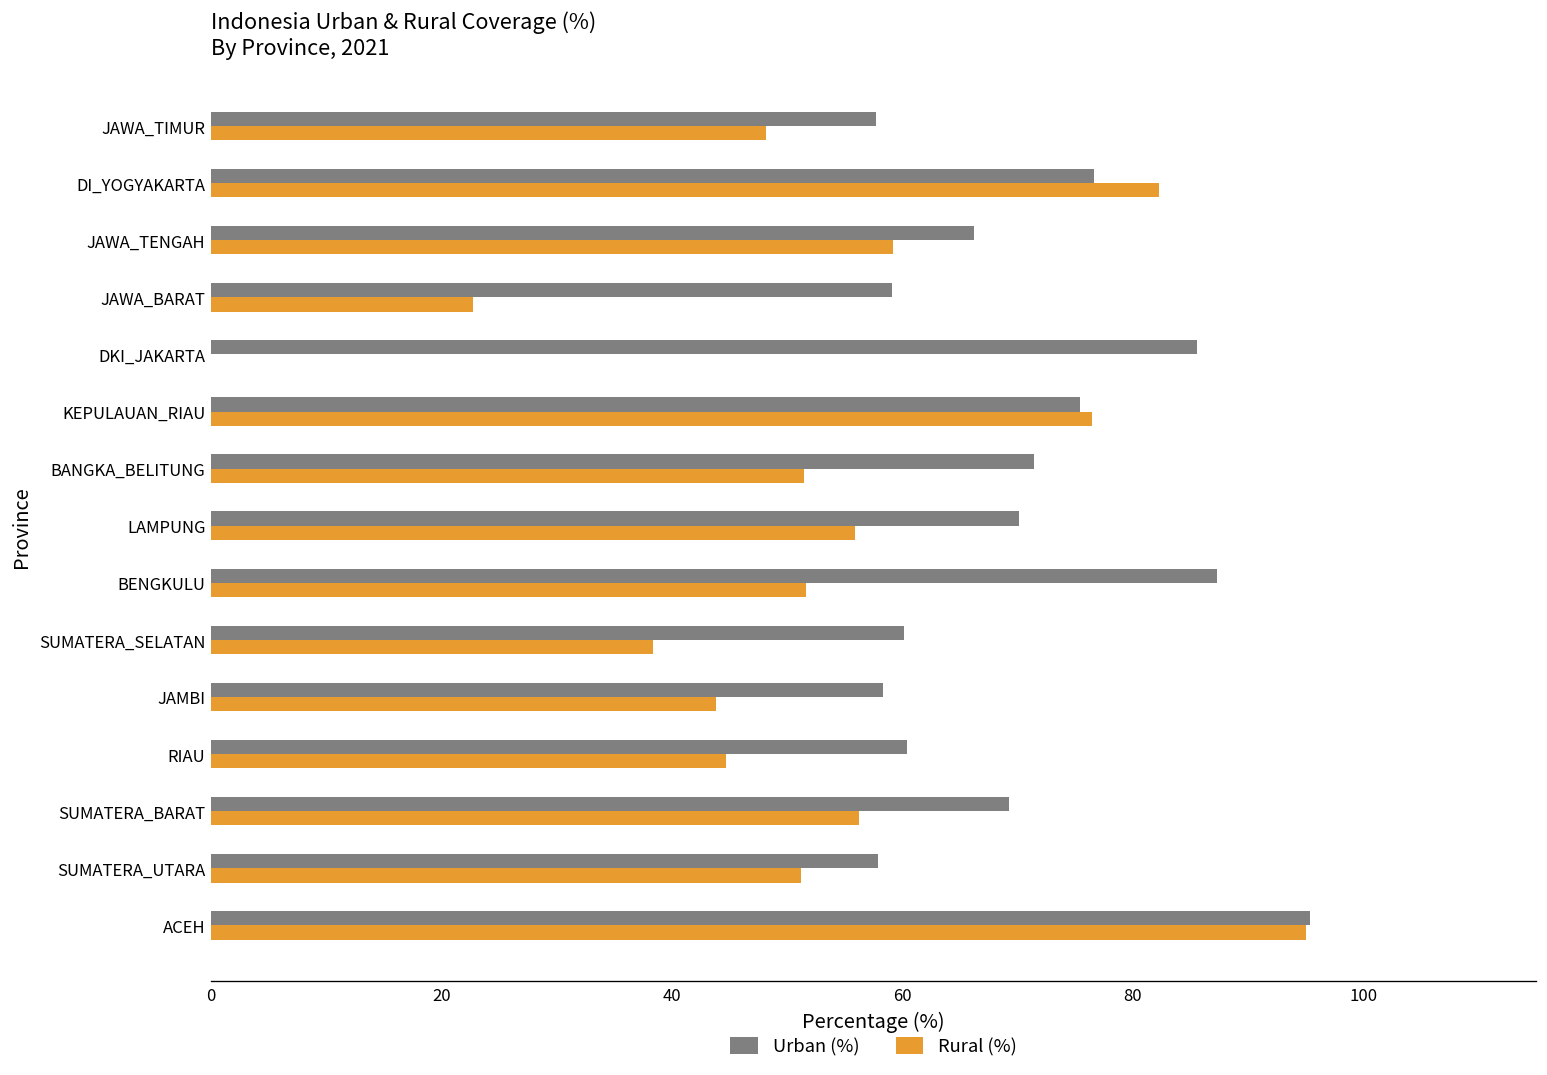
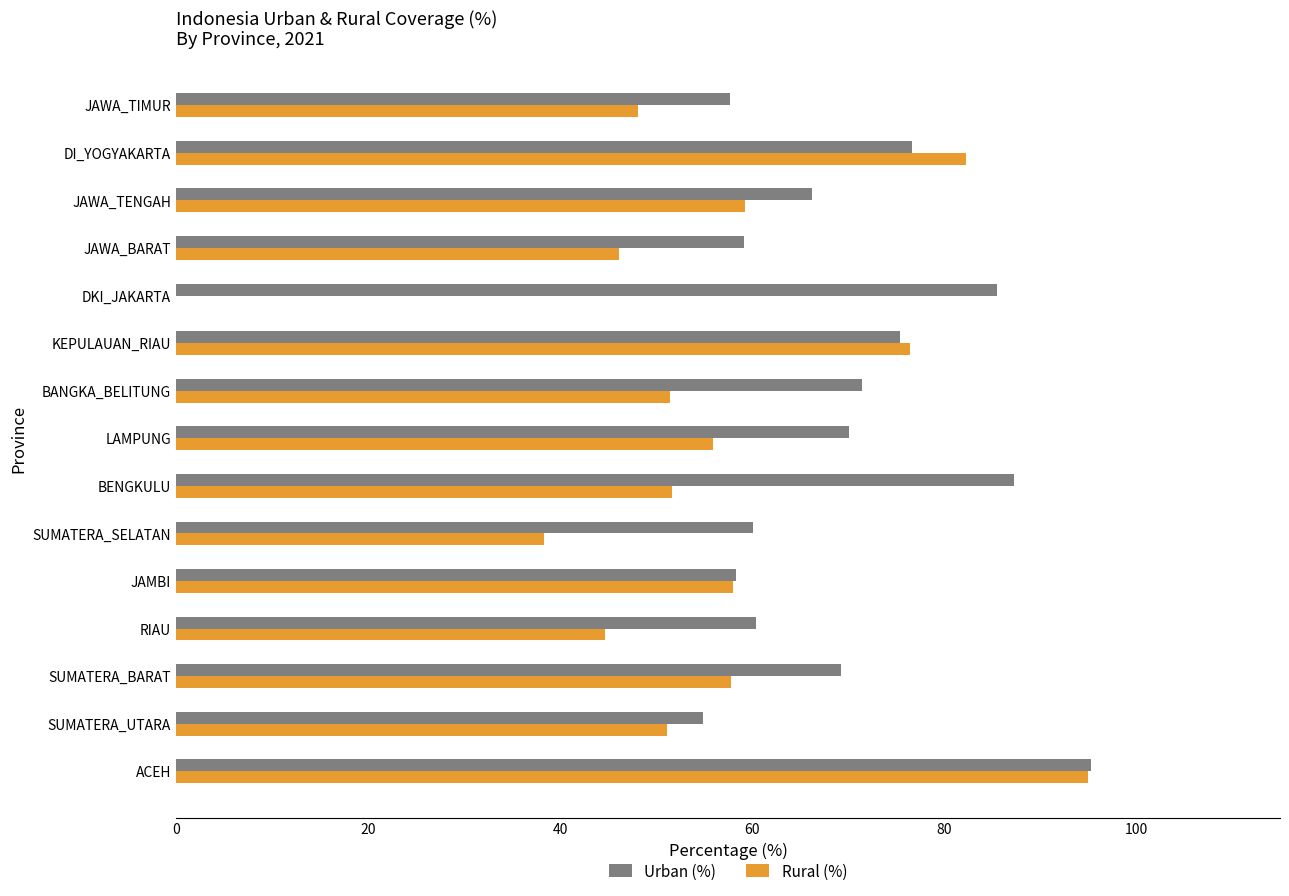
  {
    "Urban (%)": {
      "JAWA_TIMUR": 58,
      "DI_YOGYAKARTA": 77,
      "JAWA_TENGAH": 66,
      "JAWA_BARAT": 59,
      "DKI_JAKARTA": 86,
      "KEPULAUAN_RIAU": 75,
      "BANGKA_BELITUNG": 71,
      "LAMPUNG": 70,
      "BENGKULU": 87,
      "SUMATERA_SELATAN": 60,
      "JAMBI": 58,
      "RIAU": 60,
      "SUMATERA_BARAT": 69,
-     "SUMATERA_UTARA": 58,
+     "SUMATERA_UTARA": 55,
      "ACEH": 95
    },
    "Rural (%)": {
      "JAWA_TIMUR": 48,
      "DI_YOGYAKARTA": 82,
      "JAWA_TENGAH": 59,
-     "JAWA_BARAT": 23,
+     "JAWA_BARAT": 46,
      "DKI_JAKARTA": 0,
      "KEPULAUAN_RIAU": 76,
      "BANGKA_BELITUNG": 51,
      "LAMPUNG": 56,
      "BENGKULU": 52,
      "SUMATERA_SELATAN": 38,
-     "JAMBI": 44,
+     "JAMBI": 58,
      "RIAU": 45,
-     "SUMATERA_BARAT": 56,
+     "SUMATERA_BARAT": 58,
      "SUMATERA_UTARA": 51,
      "ACEH": 95
    }
  }
